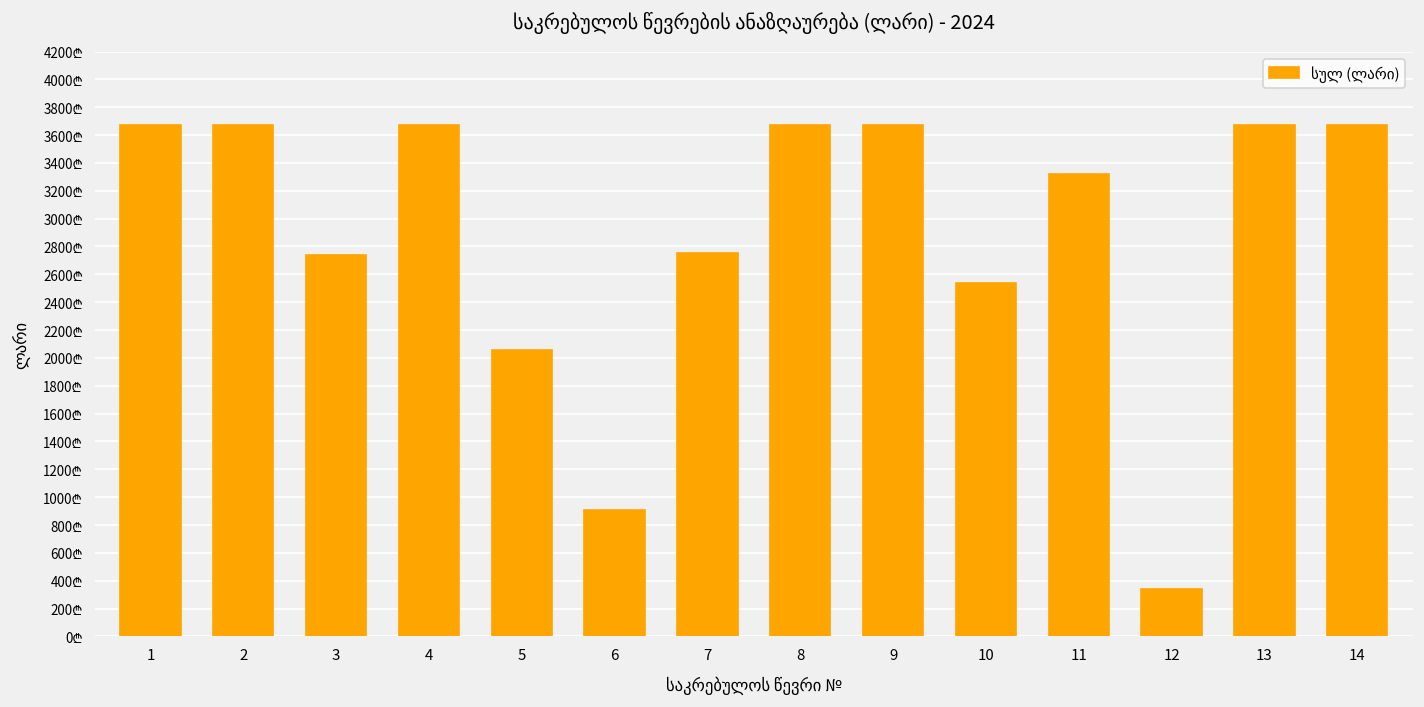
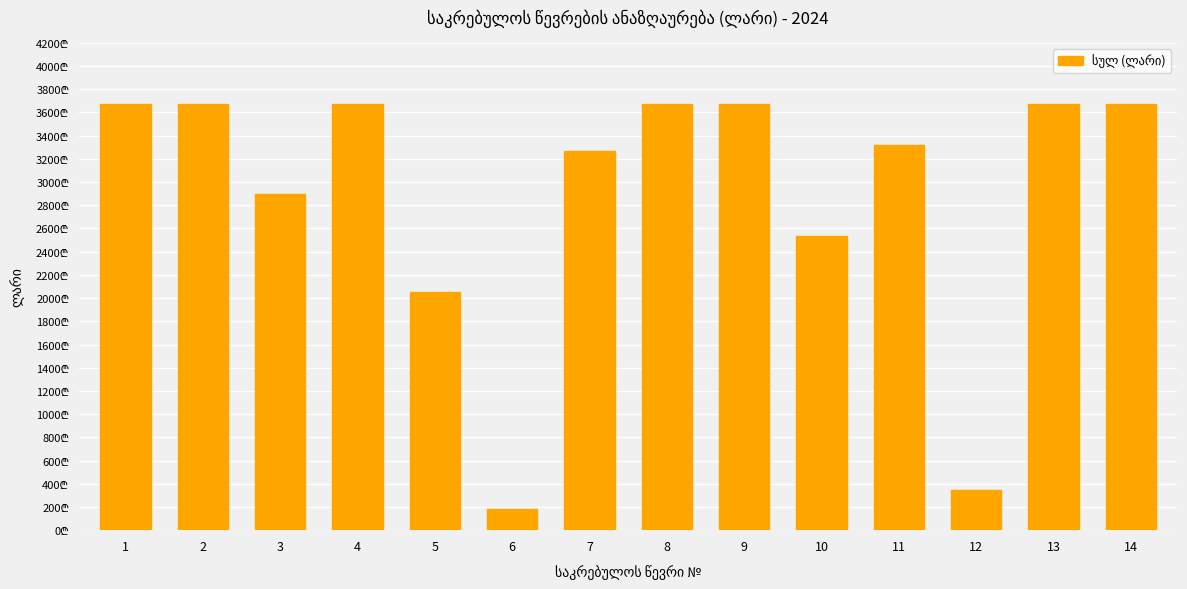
  {
    "1": "3670₾",
    "2": "3670₾",
-   "3": "2740₾",
+   "3": "2900₾",
    "4": "3670₾",
    "5": "2050₾",
-   "6": "910₾",
-   "7": "2760₾",
+   "6": "180₾",
+   "7": "3260₾",
    "8": "3670₾",
    "9": "3670₾",
    "10": "2540₾",
    "11": "3320₾",
    "12": "340₾",
    "13": "3670₾",
    "14": "3670₾"
  }
